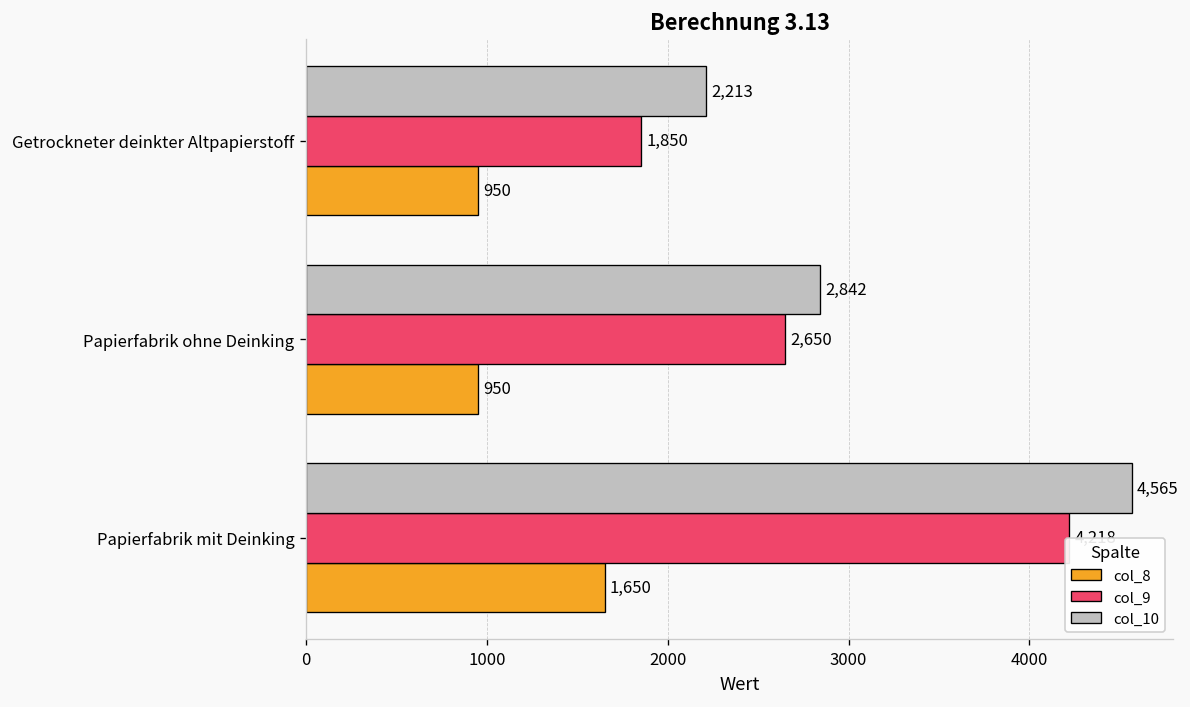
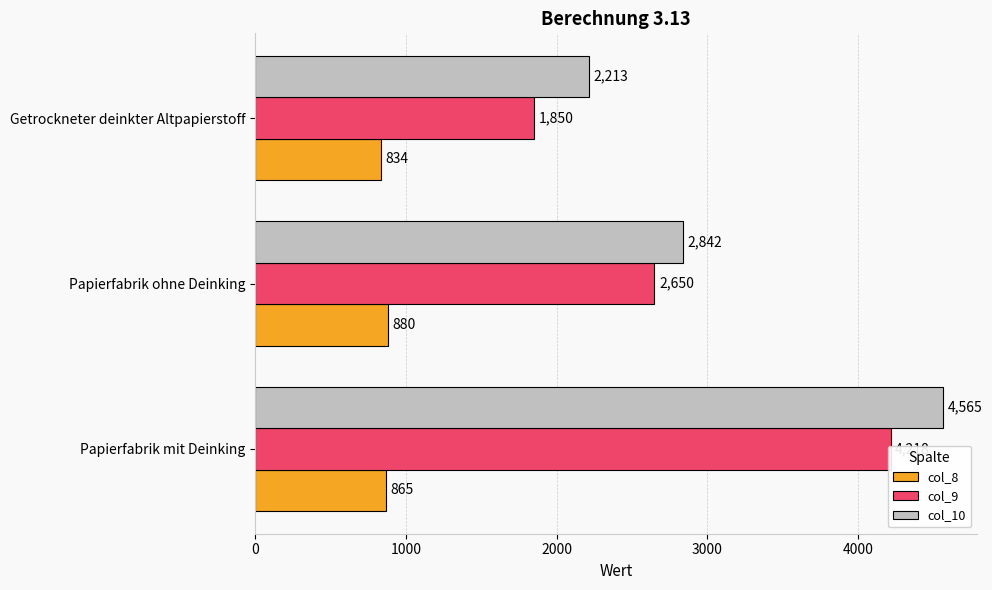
  {
    "col_8": {
-     "Getrockneter deinkter Altpapierstoff": "950",
-     "Papierfabrik ohne Deinking": "950",
-     "Papierfabrik mit Deinking": "1,650"
+     "Getrockneter deinkter Altpapierstoff": "834",
+     "Papierfabrik ohne Deinking": "880",
+     "Papierfabrik mit Deinking": "865"
    },
    "col_9": {
      "Getrockneter deinkter Altpapierstoff": "1,850",
      "Papierfabrik ohne Deinking": "2,650"
    },
    "col_10": {
      "Getrockneter deinkter Altpapierstoff": "2,213",
      "Papierfabrik ohne Deinking": "2,842",
      "Papierfabrik mit Deinking": "4,565"
    }
  }
